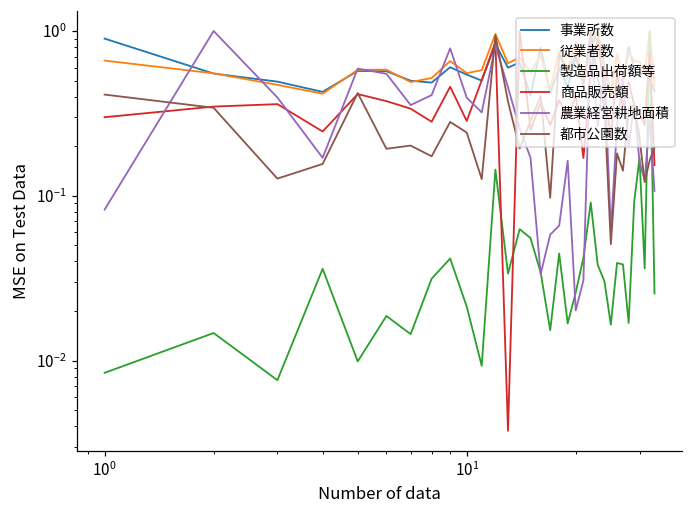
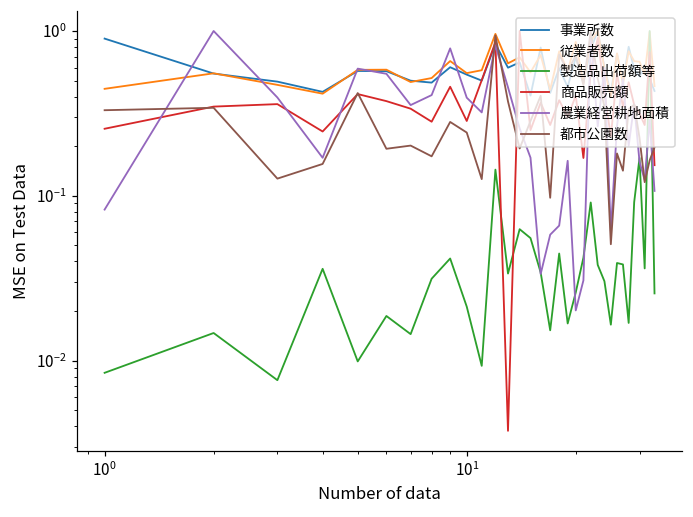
  {
    "事業所数": {
      "10^0": 0.9
    },
    "従業者数": {
-     "10^0": 0.7
+     "10^0": 0.45
    },
    "製造品出荷額等": {
      "10^0": 0.008,
      "10^1": 0.021
    },
    "商品販売額": {
-     "10^0": 0.30,
+     "10^0": 0.26,
      "10^1": 0.28
    },
    "農業経営耕地面積": {
      "10^0": 0.08,
      "10^1": 0.39
    },
    "都市公園数": {
-     "10^0": 0.41,
+     "10^0": 0.33,
      "10^1": 0.24
    }
  }
